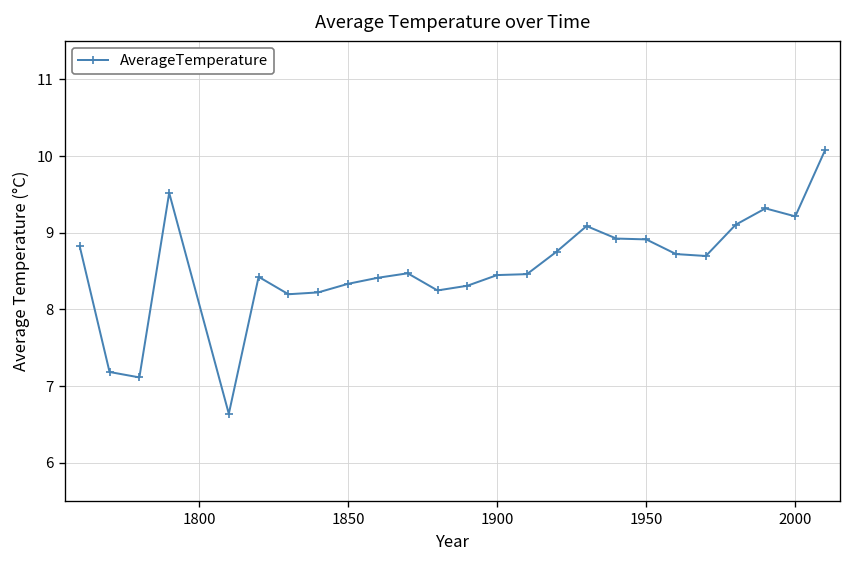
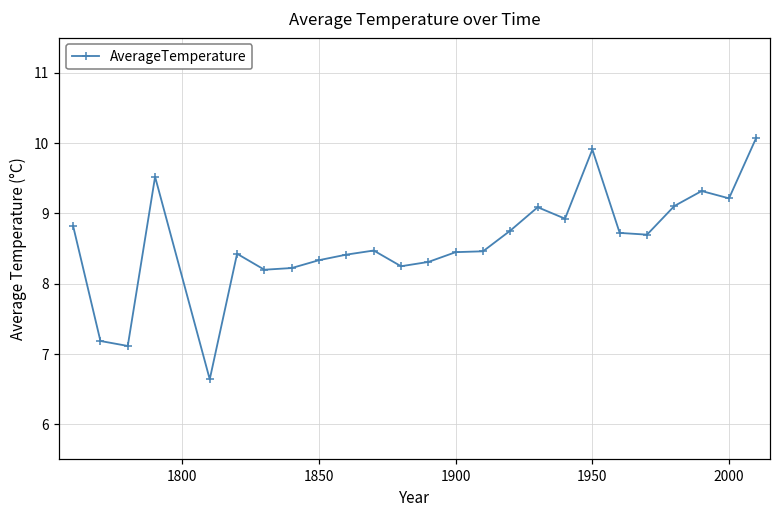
  {
    "1850": 8.3,
    "1900": 8.4,
-   "1950": 8.9,
+   "1950": 9.9,
    "2000": 9.2
  }
